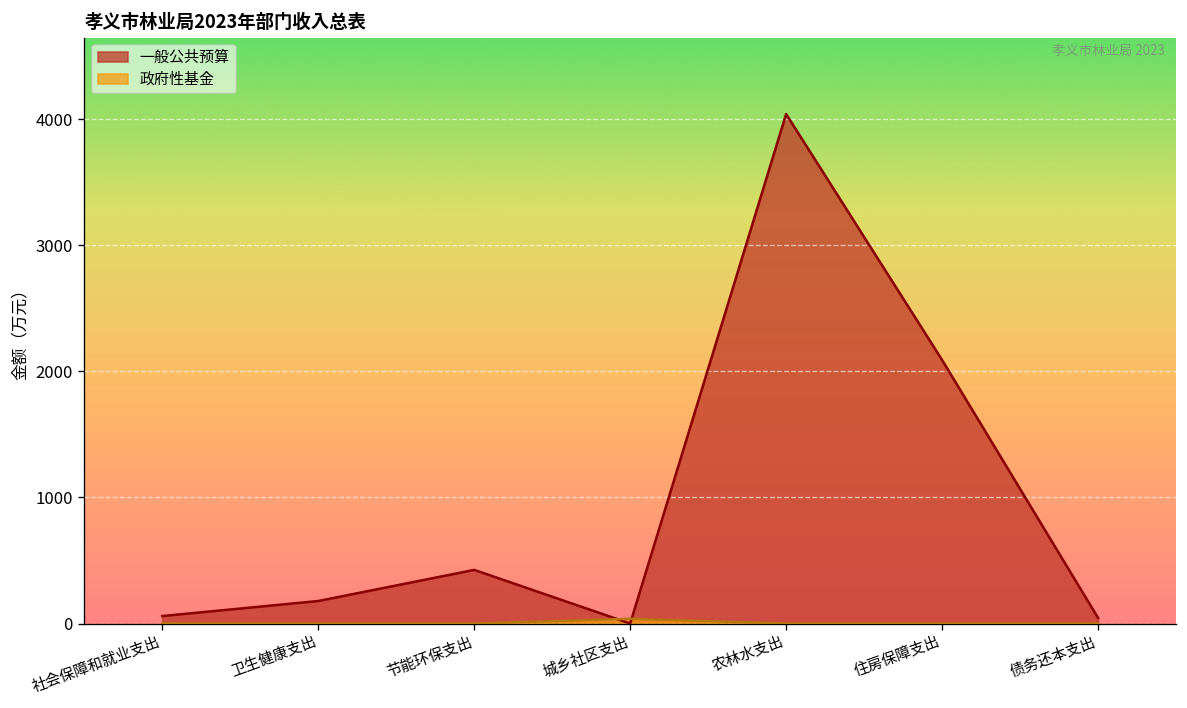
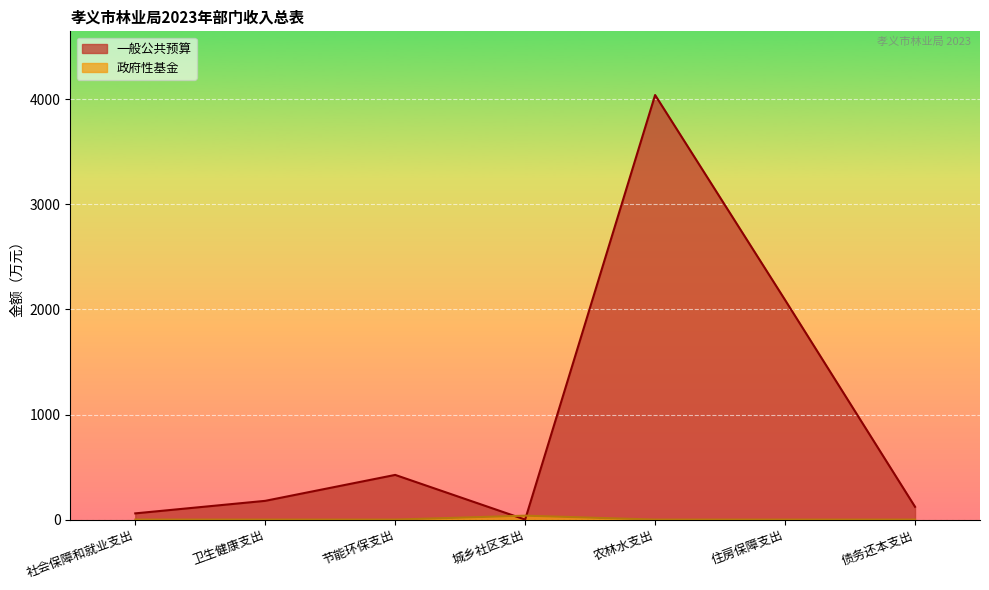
  {
    "一般公共预算": {
      "社会保障和就业支出": 60,
      "卫生健康支出": 180,
      "节能环保支出": 430,
      "城乡社区支出": 0,
      "农林水支出": 4040,
      "住房保障支出": 2090,
-     "债务还本支出": 50
+     "债务还本支出": 120
    },
    "政府性基金": {
      "社会保障和就业支出": 0,
      "卫生健康支出": 0,
      "节能环保支出": 0,
      "城乡社区支出": 40,
      "农林水支出": 0,
      "住房保障支出": 0,
      "债务还本支出": 0
    }
  }
